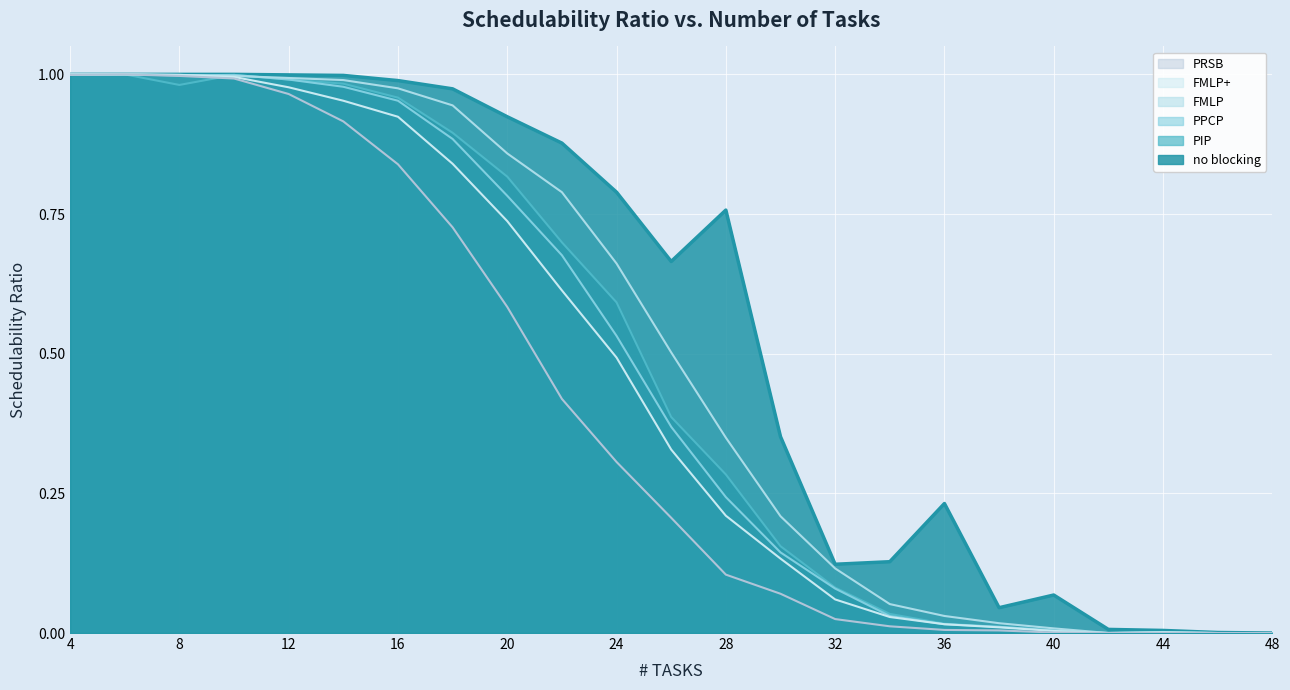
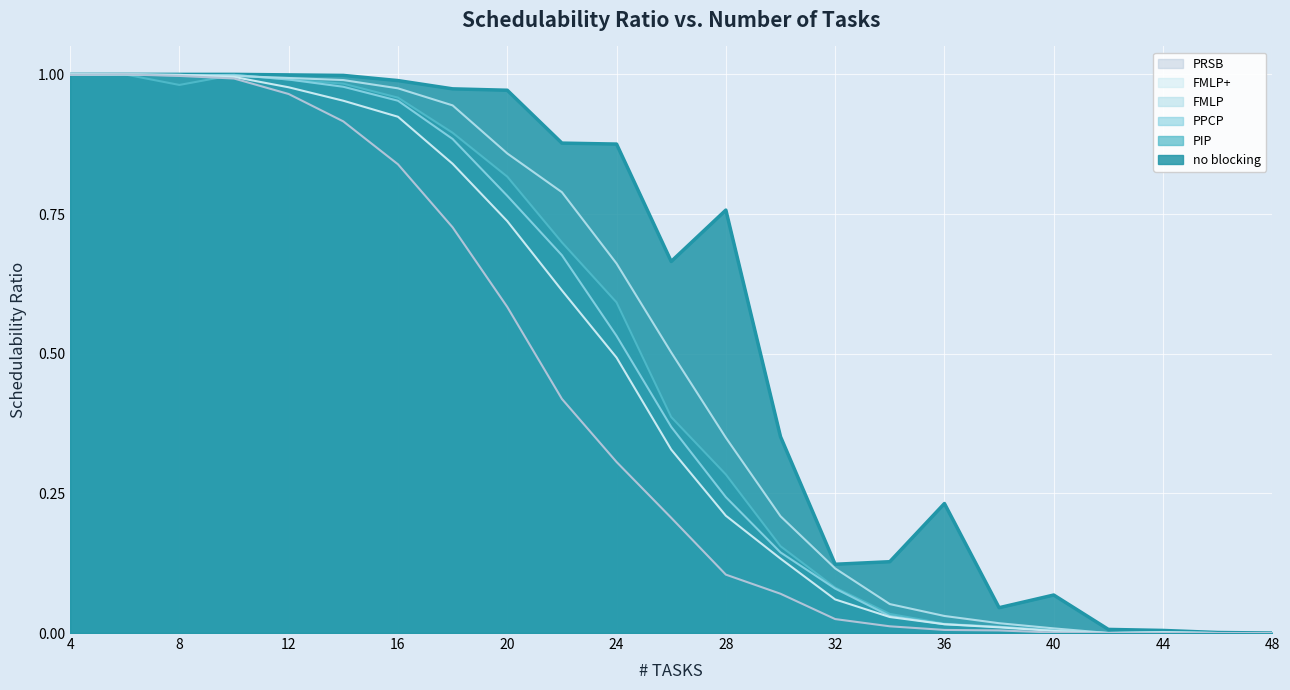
  {
    "PIP": {
      "8": 0.98,
      "16": 0.96,
      "20": 0.82,
      "24": 0.59,
      "28": 0.28
    },
    "no blocking": {
      "12": 1.00,
      "16": 0.99,
-     "20": 0.92,
-     "24": 0.79,
+     "20": 0.97,
+     "24": 0.88,
      "28": 0.76,
      "32": 0.12,
      "36": 0.23,
      "40": 0.07
    }
  }
